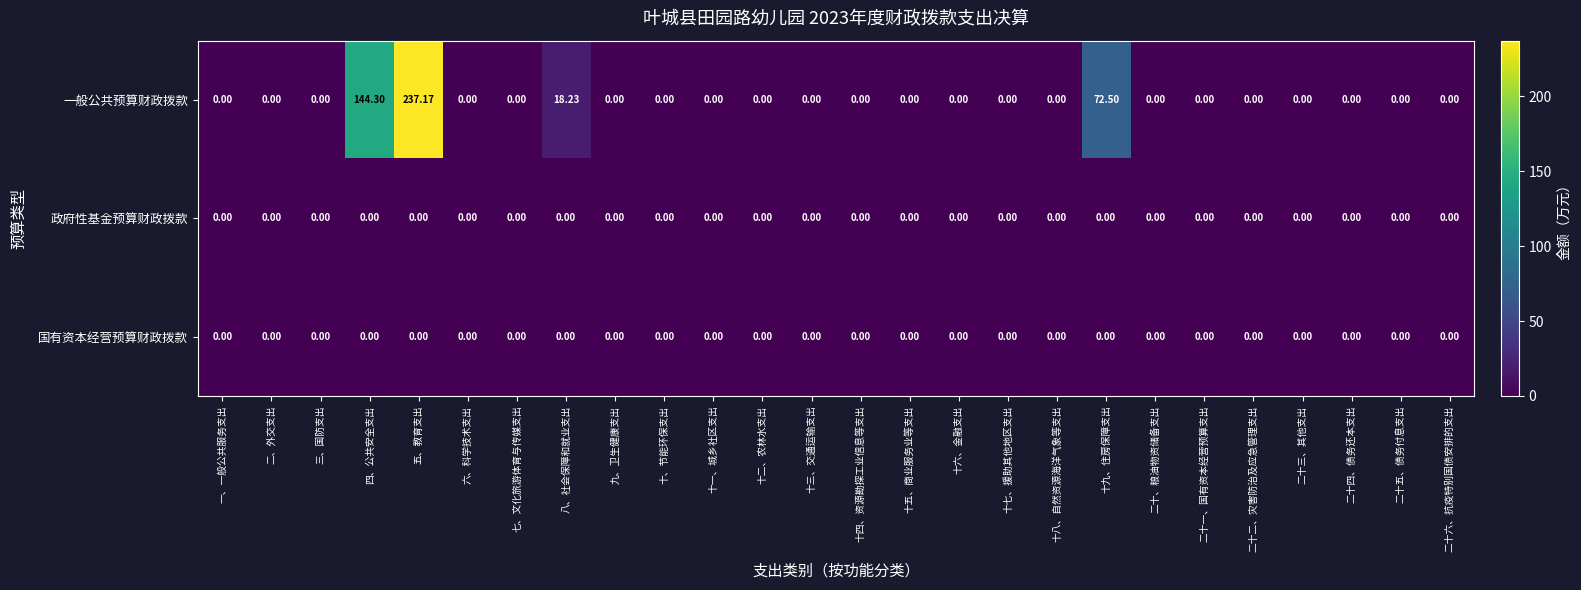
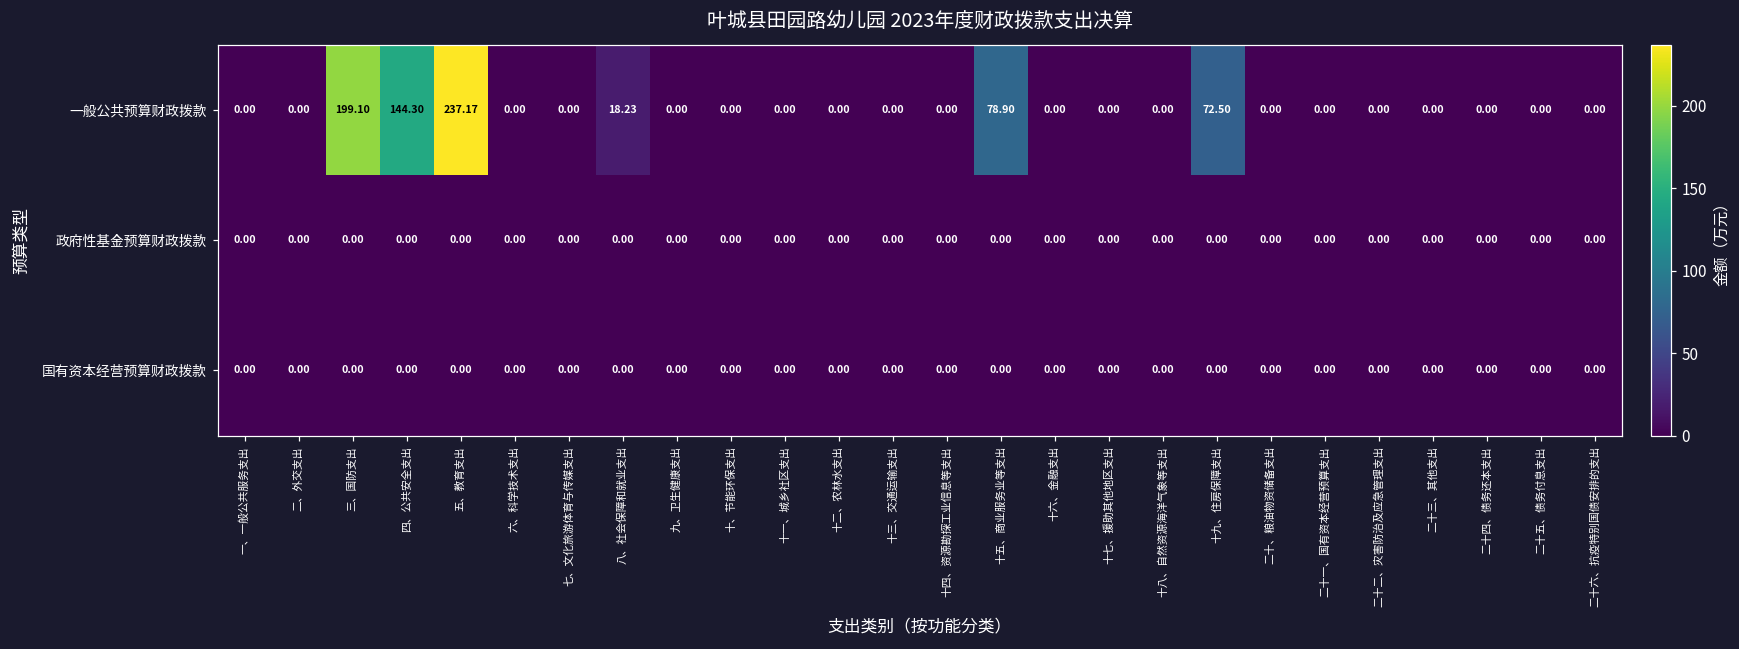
  {
    "一般公共预算财政拨款": {
      "一、一般公共服务支出": 0.00,
      "二、外交支出": 0.00,
-     "三、国防支出": 0.00,
+     "三、国防支出": 199.10,
      "四、公共安全支出": 144.30,
      "五、教育支出": 237.17,
      "六、科学技术支出": 0.00,
      "七、文化旅游体育与传媒支出": 0.00,
      "八、社会保障和就业支出": 18.23,
      "九、卫生健康支出": 0.00,
      "十、节能环保支出": 0.00,
      "十一、城乡社区支出": 0.00,
      "十二、农林水支出": 0.00,
      "十三、交通运输支出": 0.00,
      "十四、资源勘探工业信息等支出": 0.00,
-     "十五、商业服务业等支出": 0.00,
+     "十五、商业服务业等支出": 78.90,
      "十六、金融支出": 0.00,
      "十七、援助其他地区支出": 0.00,
      "十八、自然资源海洋气象等支出": 0.00,
      "十九、住房保障支出": 72.50,
      "二十、粮油物资储备支出": 0.00,
      "二十一、国有资本经营预算支出": 0.00,
      "二十二、灾害防治及应急管理支出": 0.00,
      "二十三、其他支出": 0.00,
      "二十四、债务还本支出": 0.00,
      "二十五、债务付息支出": 0.00,
      "二十六、抗疫特别国债安排的支出": 0.00
    },
    "政府性基金预算财政拨款": {
      "一、一般公共服务支出": 0.00,
      "二、外交支出": 0.00,
      "三、国防支出": 0.00,
      "四、公共安全支出": 0.00,
      "五、教育支出": 0.00,
      "六、科学技术支出": 0.00,
      "七、文化旅游体育与传媒支出": 0.00,
      "八、社会保障和就业支出": 0.00,
      "九、卫生健康支出": 0.00,
      "十、节能环保支出": 0.00,
      "十一、城乡社区支出": 0.00,
      "十二、农林水支出": 0.00,
      "十三、交通运输支出": 0.00,
      "十四、资源勘探工业信息等支出": 0.00,
      "十五、商业服务业等支出": 0.00,
      "十六、金融支出": 0.00,
      "十七、援助其他地区支出": 0.00,
      "十八、自然资源海洋气象等支出": 0.00,
      "十九、住房保障支出": 0.00,
      "二十、粮油物资储备支出": 0.00,
      "二十一、国有资本经营预算支出": 0.00,
      "二十二、灾害防治及应急管理支出": 0.00,
      "二十三、其他支出": 0.00,
      "二十四、债务还本支出": 0.00,
      "二十五、债务付息支出": 0.00,
      "二十六、抗疫特别国债安排的支出": 0.00
    },
    "国有资本经营预算财政拨款": {
      "一、一般公共服务支出": 0.00,
      "二、外交支出": 0.00,
      "三、国防支出": 0.00,
      "四、公共安全支出": 0.00,
      "五、教育支出": 0.00,
      "六、科学技术支出": 0.00,
      "七、文化旅游体育与传媒支出": 0.00,
      "八、社会保障和就业支出": 0.00,
      "九、卫生健康支出": 0.00,
      "十、节能环保支出": 0.00,
      "十一、城乡社区支出": 0.00,
      "十二、农林水支出": 0.00,
      "十三、交通运输支出": 0.00,
      "十四、资源勘探工业信息等支出": 0.00,
      "十五、商业服务业等支出": 0.00,
      "十六、金融支出": 0.00,
      "十七、援助其他地区支出": 0.00,
      "十八、自然资源海洋气象等支出": 0.00,
      "十九、住房保障支出": 0.00,
      "二十、粮油物资储备支出": 0.00,
      "二十一、国有资本经营预算支出": 0.00,
      "二十二、灾害防治及应急管理支出": 0.00,
      "二十三、其他支出": 0.00,
      "二十四、债务还本支出": 0.00,
      "二十五、债务付息支出": 0.00,
      "二十六、抗疫特别国债安排的支出": 0.00
    }
  }
